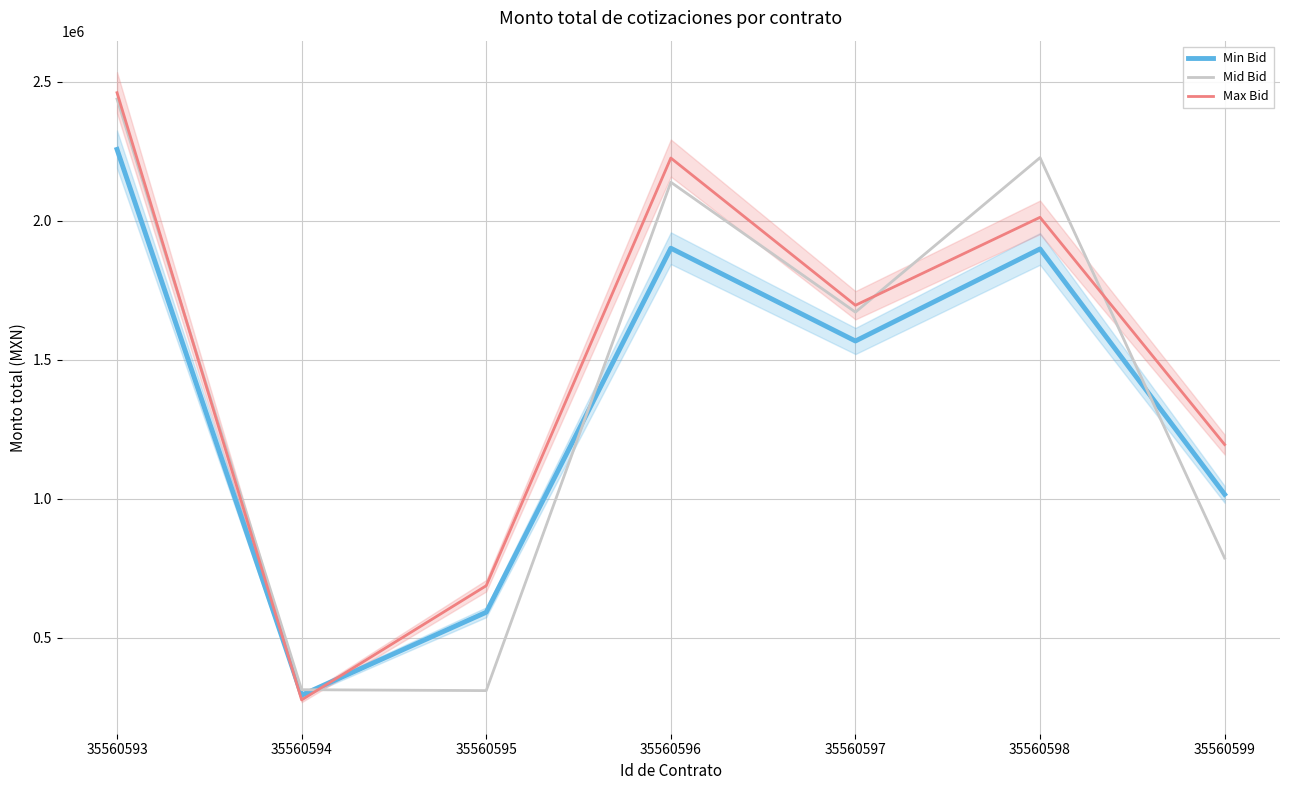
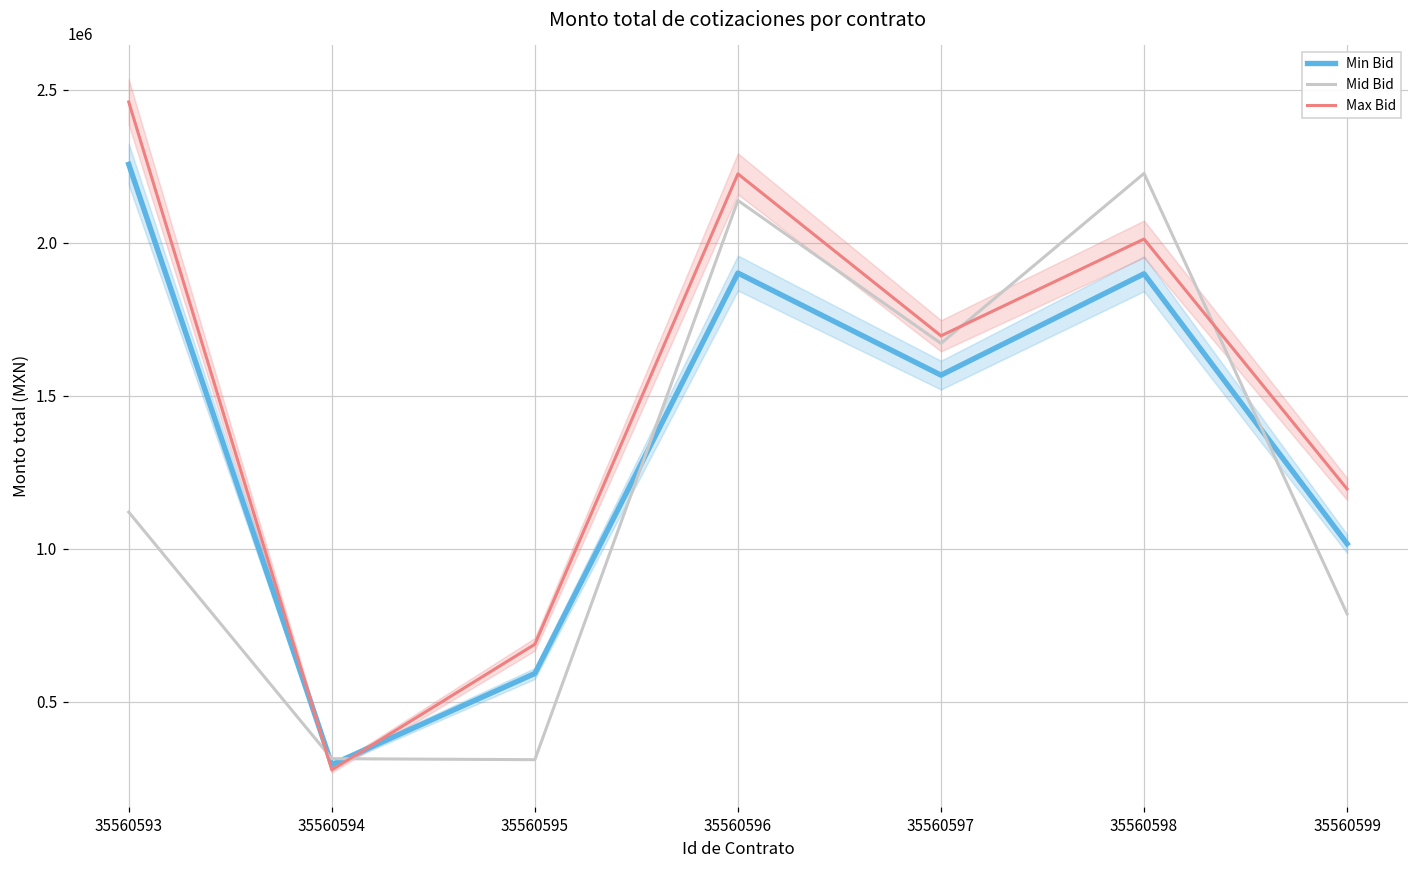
  {
    "Mid Bid": {
-     "35560593": 2440000,
+     "35560593": 1120000,
      "35560594": 310000,
      "35560595": 310000,
      "35560596": 2140000,
      "35560597": 1670000,
      "35560598": 2230000,
      "35560599": 790000
    }
  }
